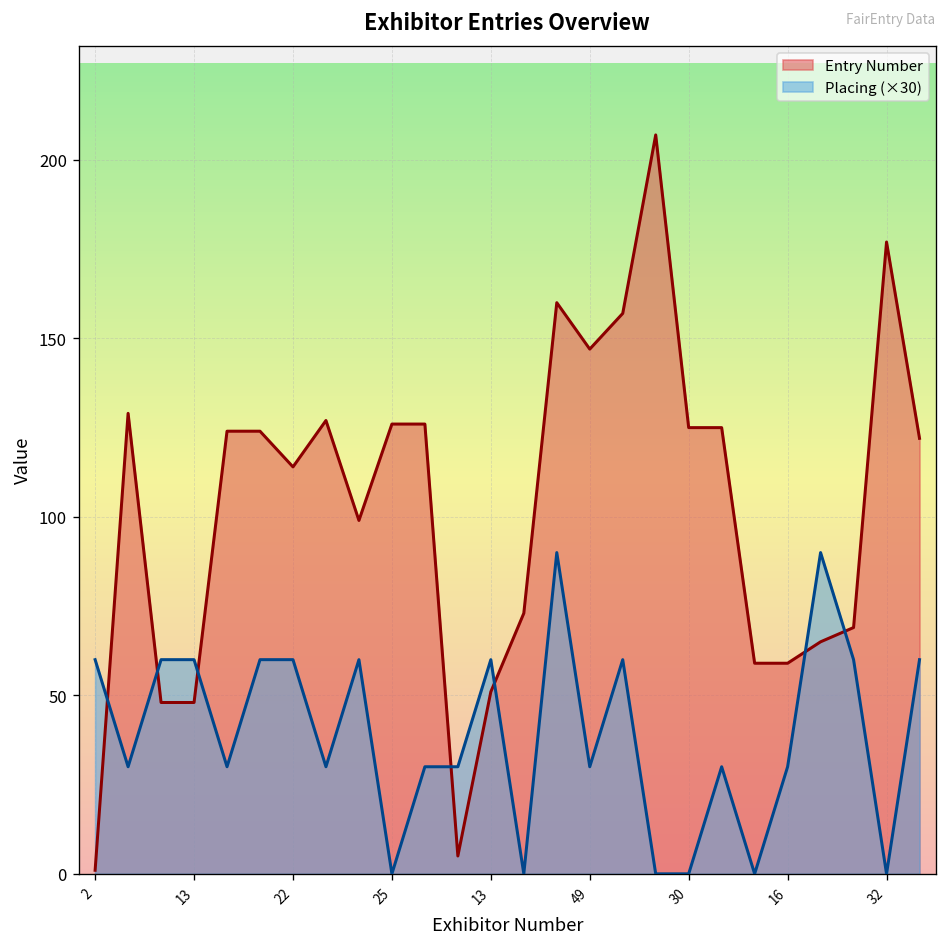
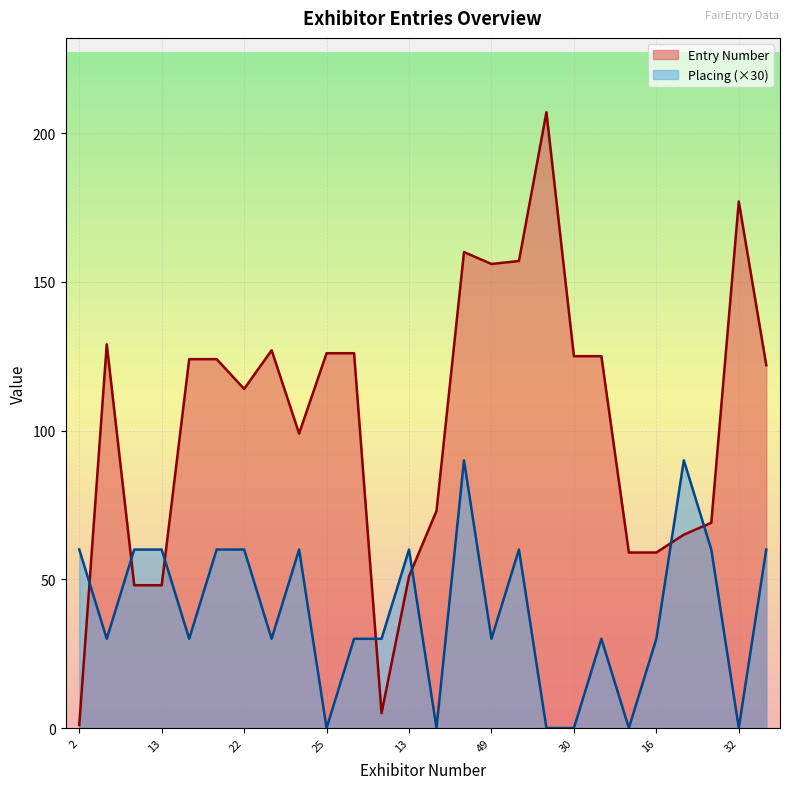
  {
    "Entry Number": {
-     "49": 147,
+     "49": 156,
      "30": 125,
      "32": 177
    },
    "Placing (×30)": {
      "49": 30,
      "30": 0,
      "32": 0
    }
  }
